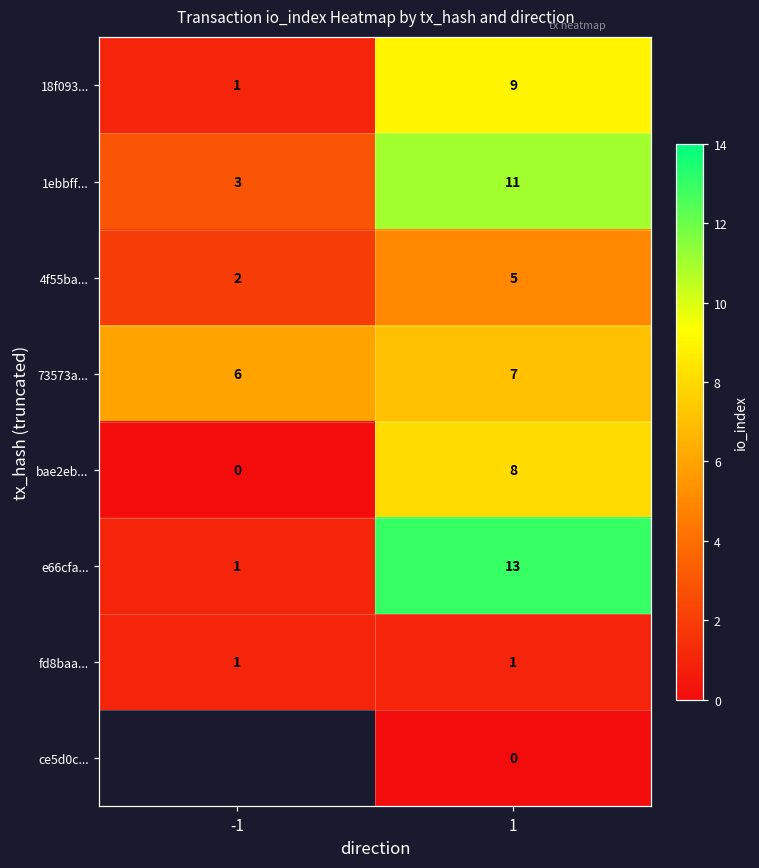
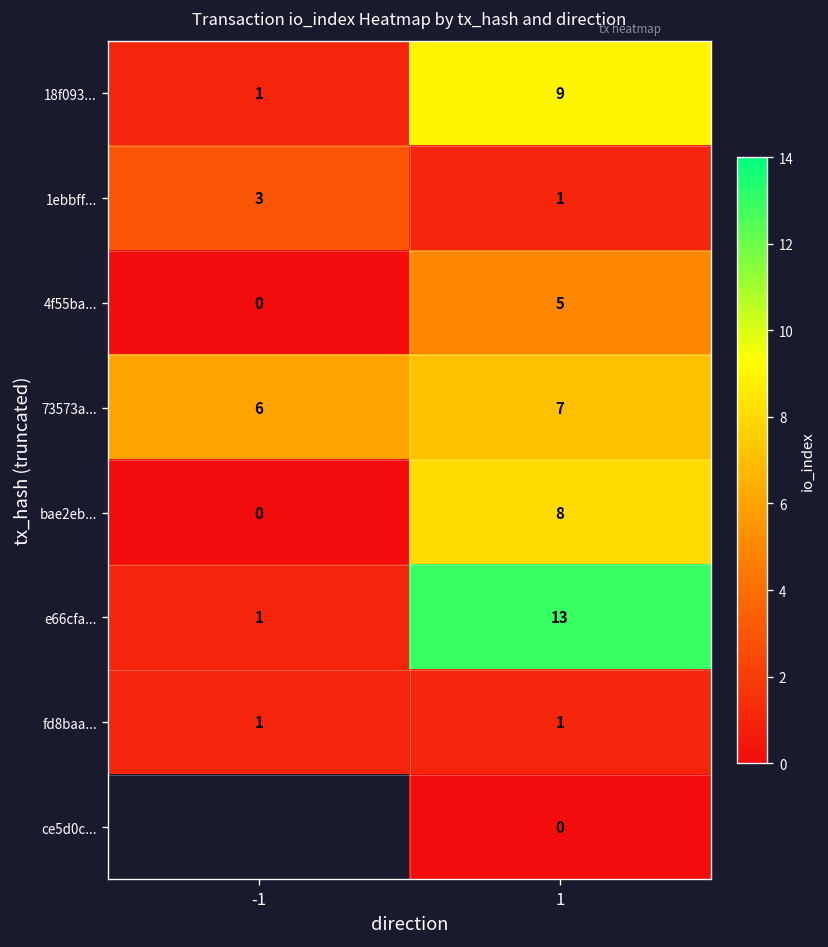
  {
    "18f093...": {
      "-1": 1,
      "1": 9
    },
    "1ebbff...": {
      "-1": 3,
-     "1": 11
+     "1": 1
    },
    "4f55ba...": {
-     "-1": 2,
+     "-1": 0,
      "1": 5
    },
    "73573a...": {
      "-1": 6,
      "1": 7
    },
    "bae2eb...": {
      "-1": 0,
      "1": 8
    },
    "e66cfa...": {
      "-1": 1,
      "1": 13
    },
    "fd8baa...": {
      "-1": 1,
      "1": 1
    },
    "ce5d0c...": {
      "1": 0
    }
  }
